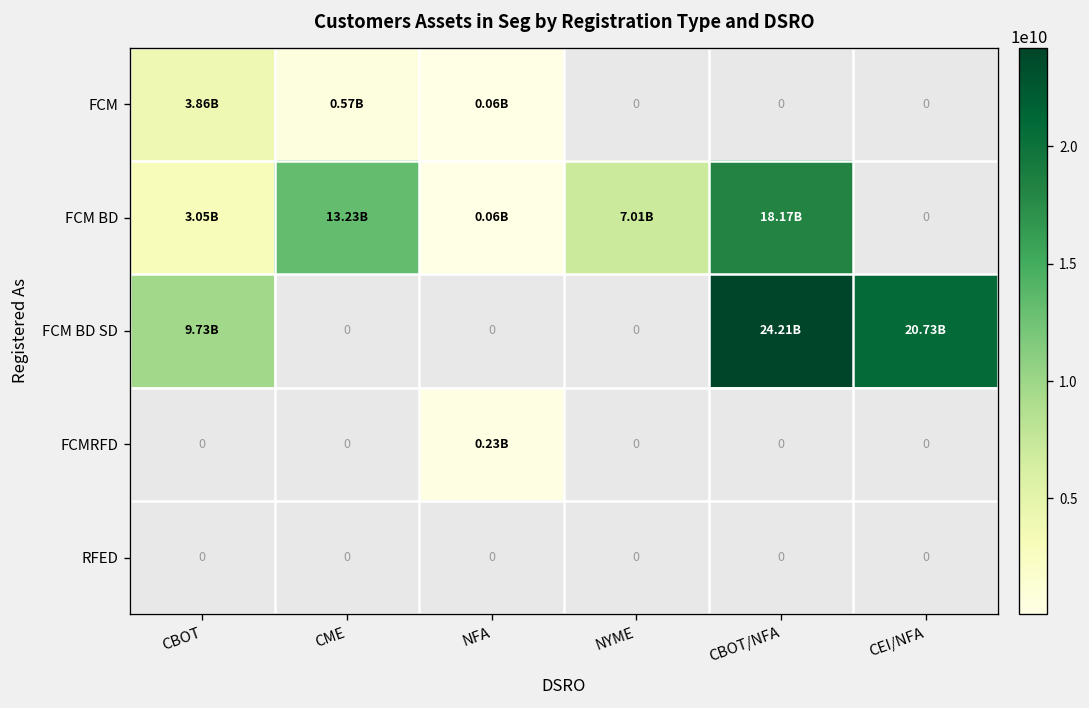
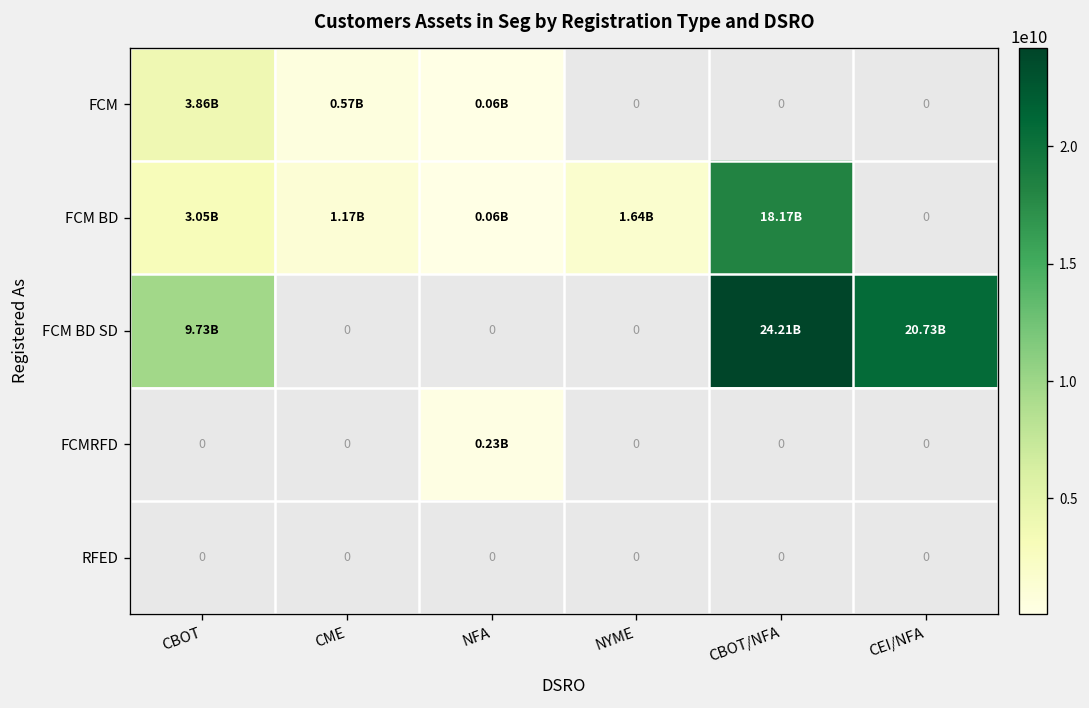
  {
    "FCM": {
      "CBOT": "3.86B",
      "CME": "0.57B",
      "NFA": "0.06B"
    },
    "FCM BD": {
      "CBOT": "3.05B",
-     "CME": "13.23B",
+     "CME": "1.17B",
      "NFA": "0.06B",
-     "NYME": "7.01B",
+     "NYME": "1.64B",
      "CBOT/NFA": "18.17B"
    },
    "FCM BD SD": {
      "CBOT": "9.73B",
      "CBOT/NFA": "24.21B",
      "CEI/NFA": "20.73B"
    },
    "FCMRFD": {
      "NFA": "0.23B"
    }
  }
